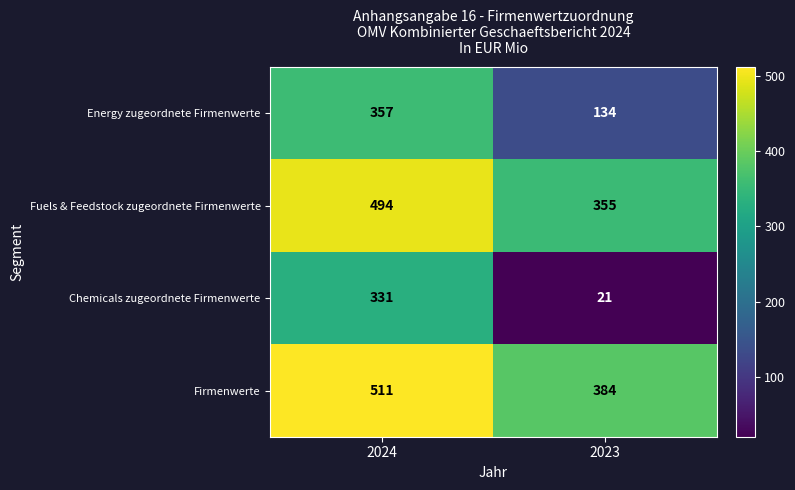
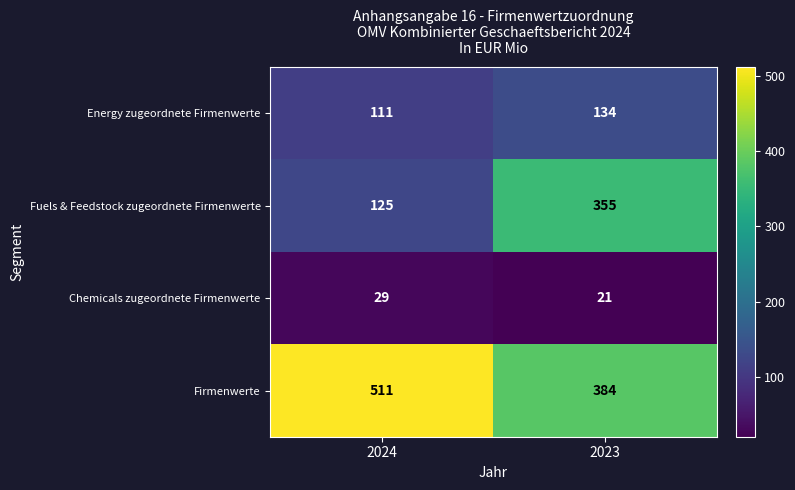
  {
    "Energy zugeordnete Firmenwerte": {
-     "2024": 357,
+     "2024": 111,
      "2023": 134
    },
    "Fuels & Feedstock zugeordnete Firmenwerte": {
-     "2024": 494,
+     "2024": 125,
      "2023": 355
    },
    "Chemicals zugeordnete Firmenwerte": {
-     "2024": 331,
+     "2024": 29,
      "2023": 21
    },
    "Firmenwerte": {
      "2024": 511,
      "2023": 384
    }
  }
